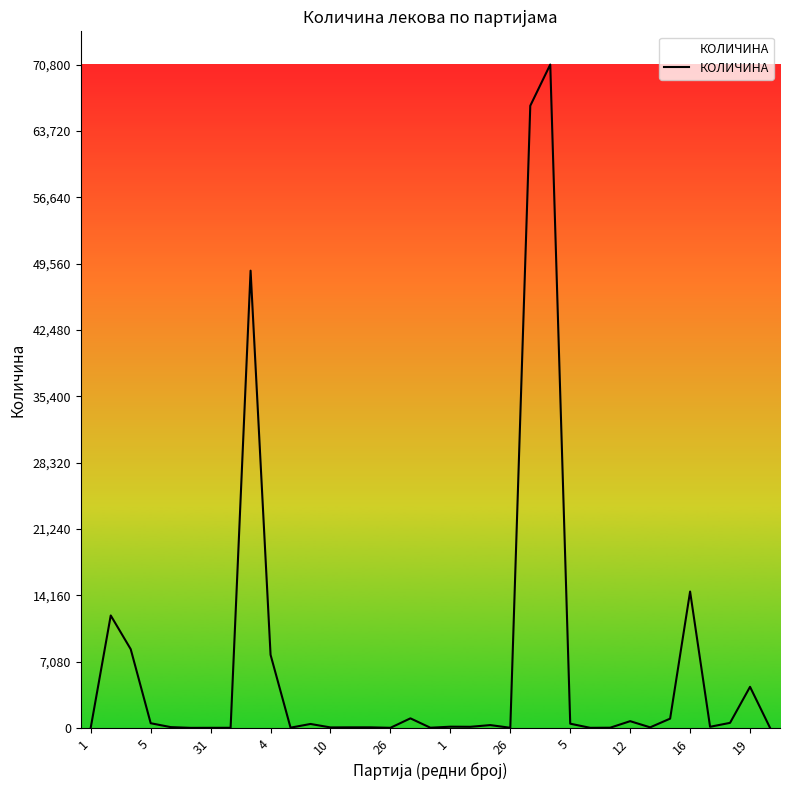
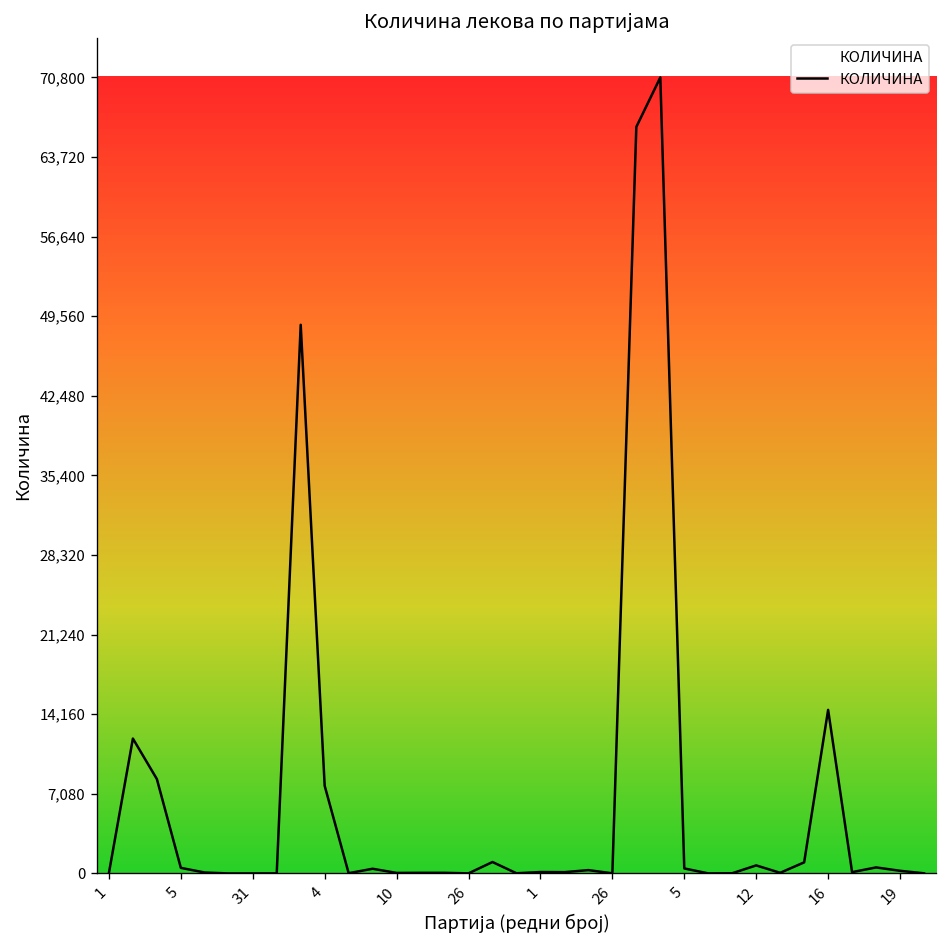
  {
    "31": "0",
    "10": "0",
    "16": "15,000",
-   "19": "4,000"
+   "19": "0"
  }
